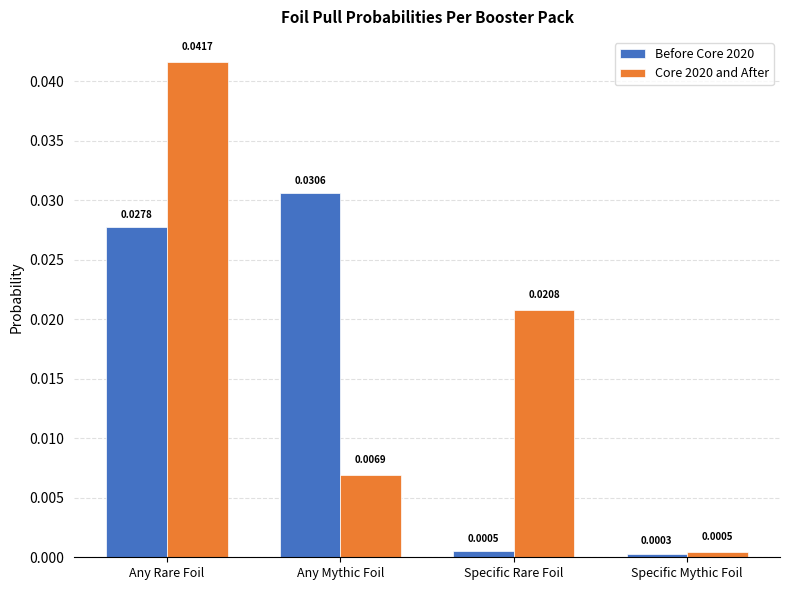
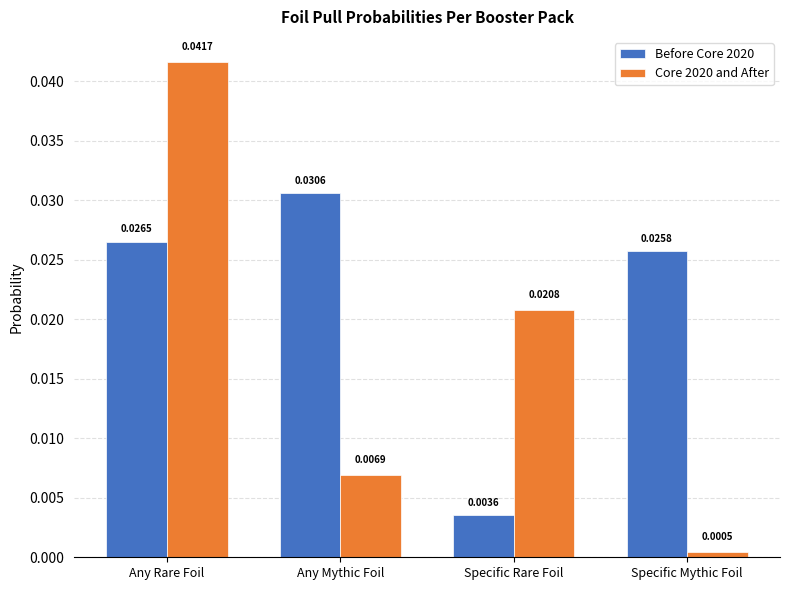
  {
    "Before Core 2020": {
-     "Any Rare Foil": 0.0278,
+     "Any Rare Foil": 0.0265,
      "Any Mythic Foil": 0.0306,
-     "Specific Rare Foil": 0.0005,
-     "Specific Mythic Foil": 0.0003
+     "Specific Rare Foil": 0.0036,
+     "Specific Mythic Foil": 0.0258
    },
    "Core 2020 and After": {
      "Any Rare Foil": 0.0417,
      "Any Mythic Foil": 0.0069,
      "Specific Rare Foil": 0.0208,
      "Specific Mythic Foil": 0.0005
    }
  }
